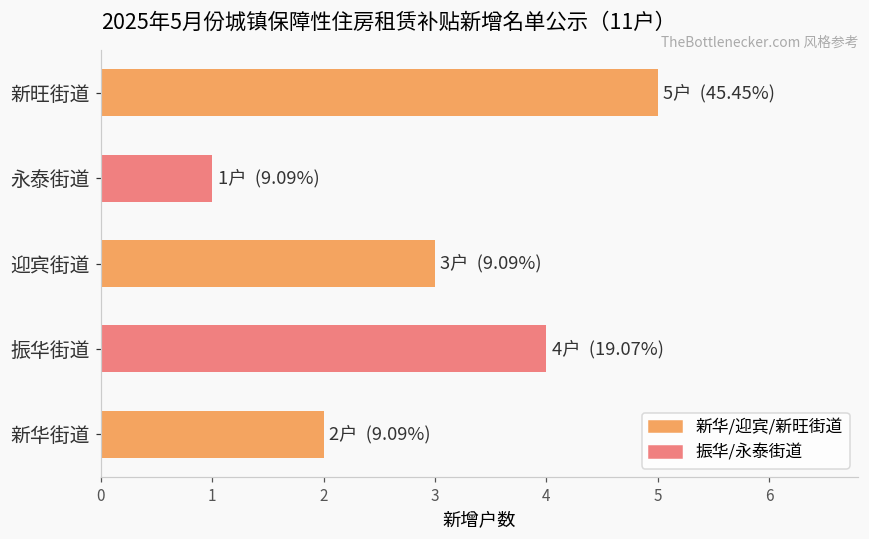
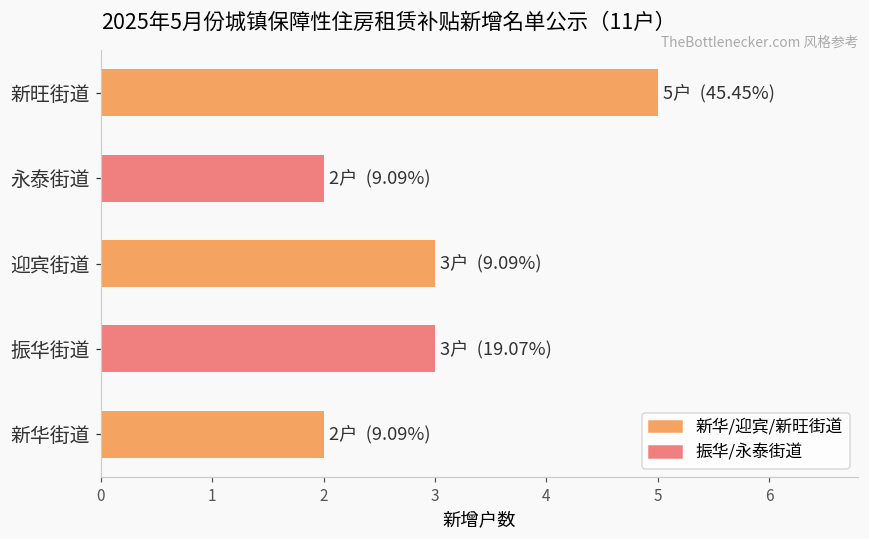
  {
    "新旺街道": "5户",
-   "永泰街道": "1户",
+   "永泰街道": "2户",
    "迎宾街道": "3户",
-   "振华街道": "4户",
+   "振华街道": "3户",
    "新华街道": "2户"
  }
